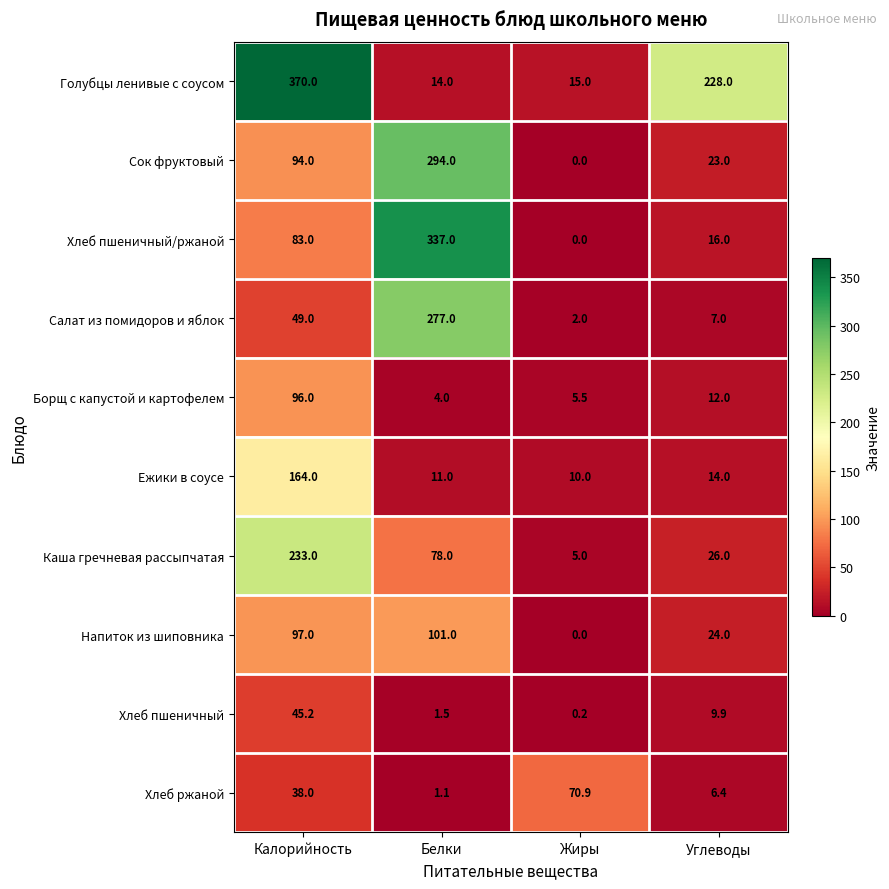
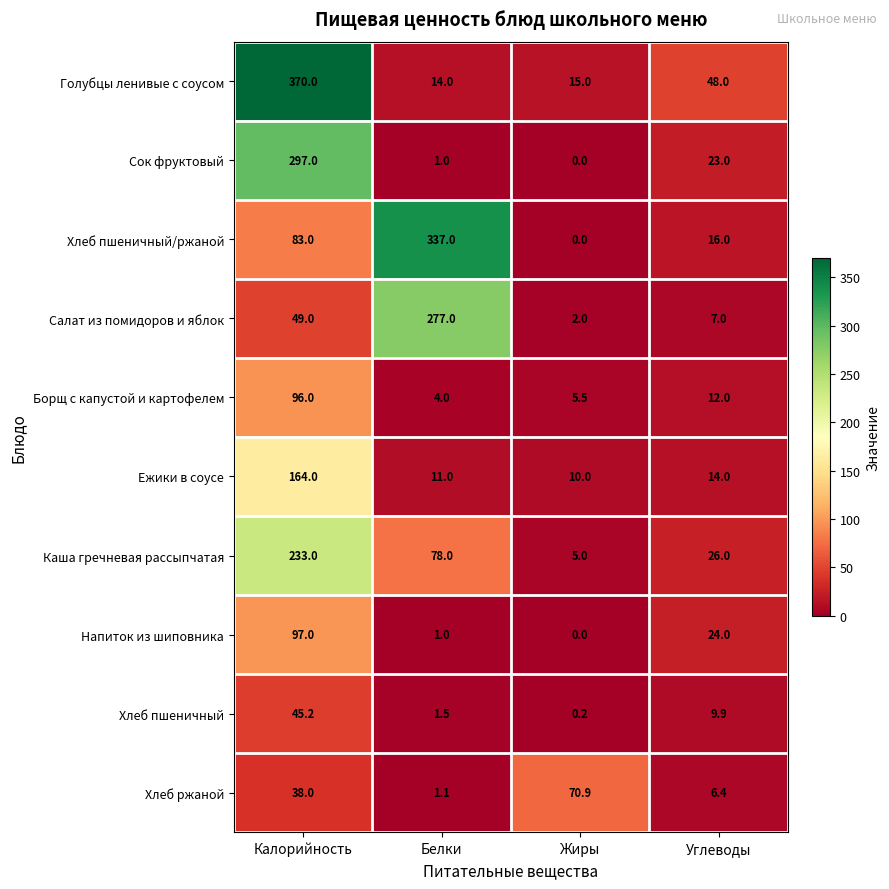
  {
    "Голубцы ленивые с соусом": {
      "Калорийность": 370.0,
      "Белки": 14.0,
      "Жиры": 15.0,
-     "Углеводы": 228.0
+     "Углеводы": 48.0
    },
    "Сок фруктовый": {
-     "Калорийность": 94.0,
-     "Белки": 294.0,
+     "Калорийность": 297.0,
+     "Белки": 1.0,
      "Жиры": 0.0,
      "Углеводы": 23.0
    },
    "Хлеб пшеничный/ржаной": {
      "Калорийность": 83.0,
      "Белки": 337.0,
      "Жиры": 0.0,
      "Углеводы": 16.0
    },
    "Салат из помидоров и яблок": {
      "Калорийность": 49.0,
      "Белки": 277.0,
      "Жиры": 2.0,
      "Углеводы": 7.0
    },
    "Борщ с капустой и картофелем": {
      "Калорийность": 96.0,
      "Белки": 4.0,
      "Жиры": 5.5,
      "Углеводы": 12.0
    },
    "Ежики в соусе": {
      "Калорийность": 164.0,
      "Белки": 11.0,
      "Жиры": 10.0,
      "Углеводы": 14.0
    },
    "Каша гречневая рассыпчатая": {
      "Калорийность": 233.0,
      "Белки": 78.0,
      "Жиры": 5.0,
      "Углеводы": 26.0
    },
    "Напиток из шиповника": {
      "Калорийность": 97.0,
-     "Белки": 101.0,
+     "Белки": 1.0,
      "Жиры": 0.0,
      "Углеводы": 24.0
    },
    "Хлеб пшеничный": {
      "Калорийность": 45.2,
      "Белки": 1.5,
      "Жиры": 0.2,
      "Углеводы": 9.9
    },
    "Хлеб ржаной": {
      "Калорийность": 38.0,
      "Белки": 1.1,
      "Жиры": 70.9,
      "Углеводы": 6.4
    }
  }
